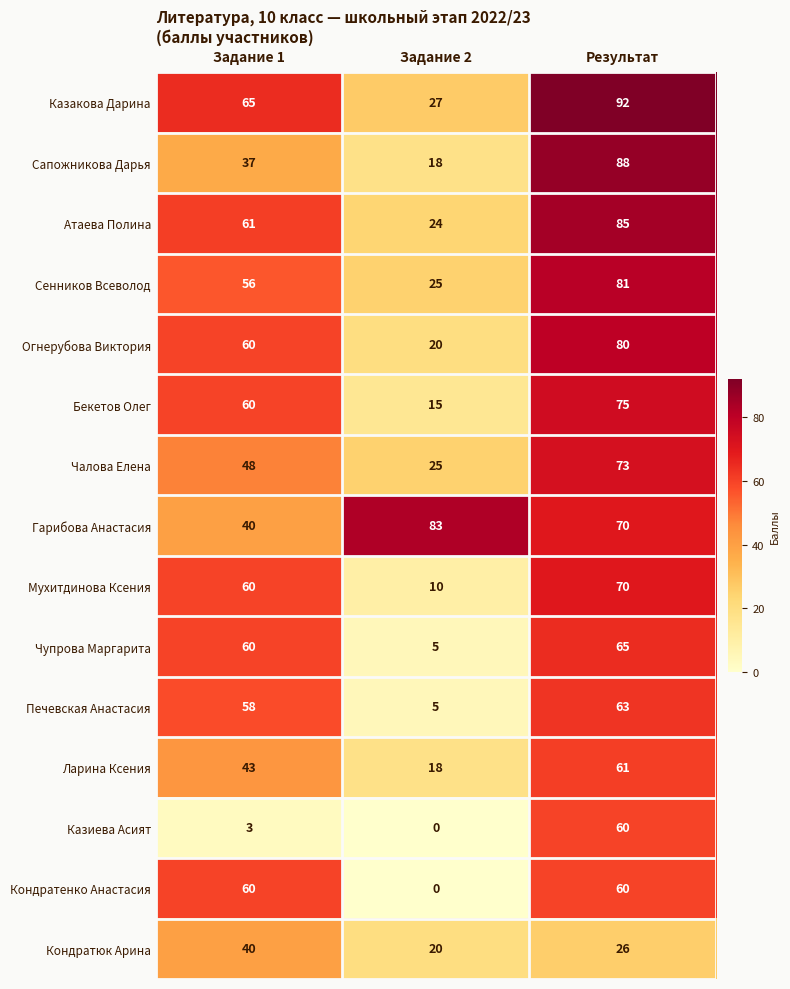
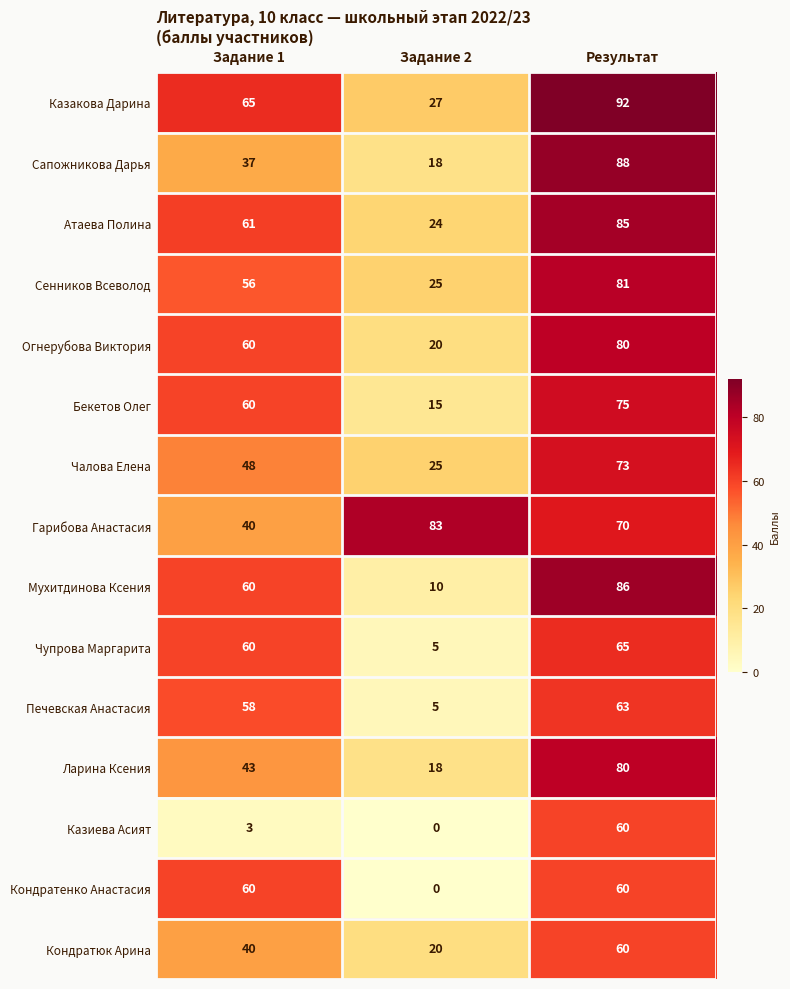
  {
    "Казакова Дарина": {
      "Задание 1": 65,
      "Задание 2": 27,
      "Результат": 92
    },
    "Сапожникова Дарья": {
      "Задание 1": 37,
      "Задание 2": 18,
      "Результат": 88
    },
    "Атаева Полина": {
      "Задание 1": 61,
      "Задание 2": 24,
      "Результат": 85
    },
    "Сенников Всеволод": {
      "Задание 1": 56,
      "Задание 2": 25,
      "Результат": 81
    },
    "Огнерубова Виктория": {
      "Задание 1": 60,
      "Задание 2": 20,
      "Результат": 80
    },
    "Бекетов Олег": {
      "Задание 1": 60,
      "Задание 2": 15,
      "Результат": 75
    },
    "Чалова Елена": {
      "Задание 1": 48,
      "Задание 2": 25,
      "Результат": 73
    },
    "Гарибова Анастасия": {
      "Задание 1": 40,
      "Задание 2": 83,
      "Результат": 70
    },
    "Мухитдинова Ксения": {
      "Задание 1": 60,
      "Задание 2": 10,
-     "Результат": 70
+     "Результат": 86
    },
    "Чупрова Маргарита": {
      "Задание 1": 60,
      "Задание 2": 5,
      "Результат": 65
    },
    "Печевская Анастасия": {
      "Задание 1": 58,
      "Задание 2": 5,
      "Результат": 63
    },
    "Ларина Ксения": {
      "Задание 1": 43,
      "Задание 2": 18,
-     "Результат": 61
+     "Результат": 80
    },
    "Казиева Асият": {
      "Задание 1": 3,
      "Задание 2": 0,
      "Результат": 60
    },
    "Кондратенко Анастасия": {
      "Задание 1": 60,
      "Задание 2": 0,
      "Результат": 60
    },
    "Кондратюк Арина": {
      "Задание 1": 40,
      "Задание 2": 20,
-     "Результат": 26
+     "Результат": 60
    }
  }
